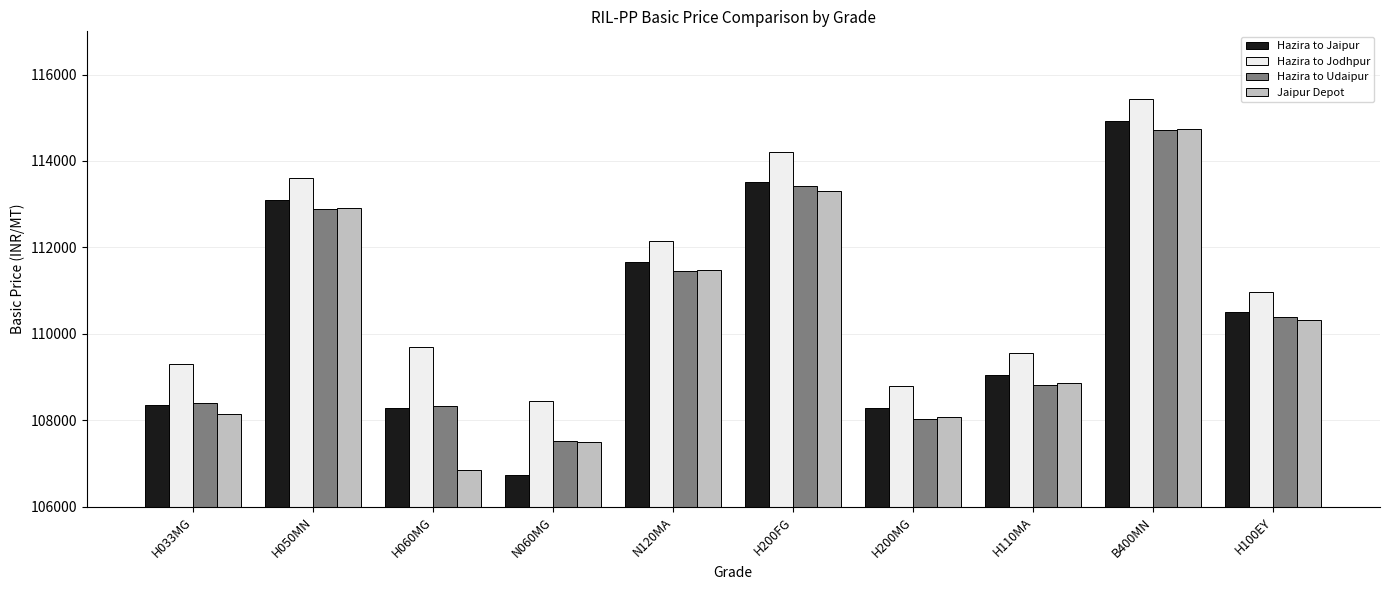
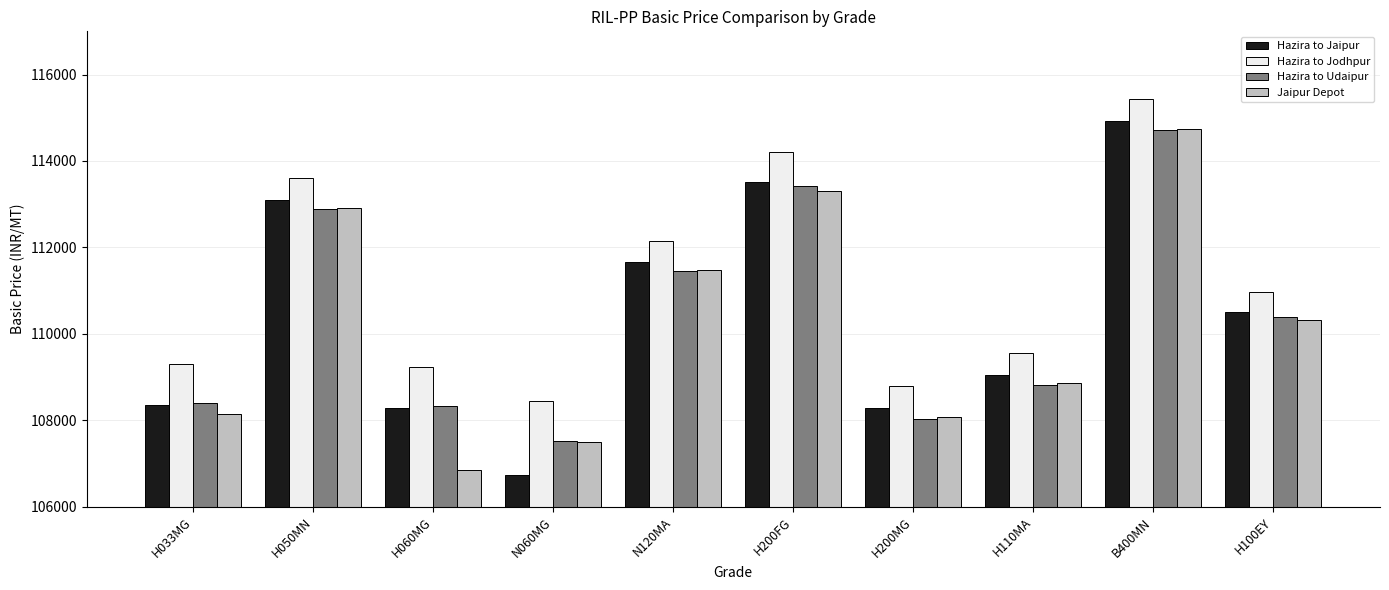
  {
    "Hazira to Jaipur": {
      "H033MG": 108300,
      "H050MN": 113100,
      "H060MG": 108300,
      "N060MG": 106700,
      "N120MA": 111700,
      "H200FG": 113500,
      "H200MG": 108300,
      "H110MA": 109100,
      "B400MN": 114900,
      "H100EY": 110500
    },
    "Hazira to Jodhpur": {
      "H033MG": 109300,
      "H050MN": 113600,
-     "H060MG": 109700,
+     "H060MG": 109200,
      "N060MG": 108400,
      "N120MA": 112200,
      "H200FG": 114200,
      "H200MG": 108800,
      "H110MA": 109600,
      "B400MN": 115400,
      "H100EY": 111000
    },
    "Hazira to Udaipur": {
      "H033MG": 108400,
      "H050MN": 112900,
      "H060MG": 108300,
      "N060MG": 107500,
      "N120MA": 111400,
      "H200FG": 113400,
      "H200MG": 108000,
      "H110MA": 108800,
      "B400MN": 114700,
      "H100EY": 110400
    },
    "Jaipur Depot": {
      "H033MG": 108200,
      "H050MN": 112900,
      "H060MG": 106800,
      "N060MG": 107500,
      "N120MA": 111500,
      "H200FG": 113300,
      "H200MG": 108100,
      "H110MA": 108900,
      "B400MN": 114700,
      "H100EY": 110300
    }
  }
